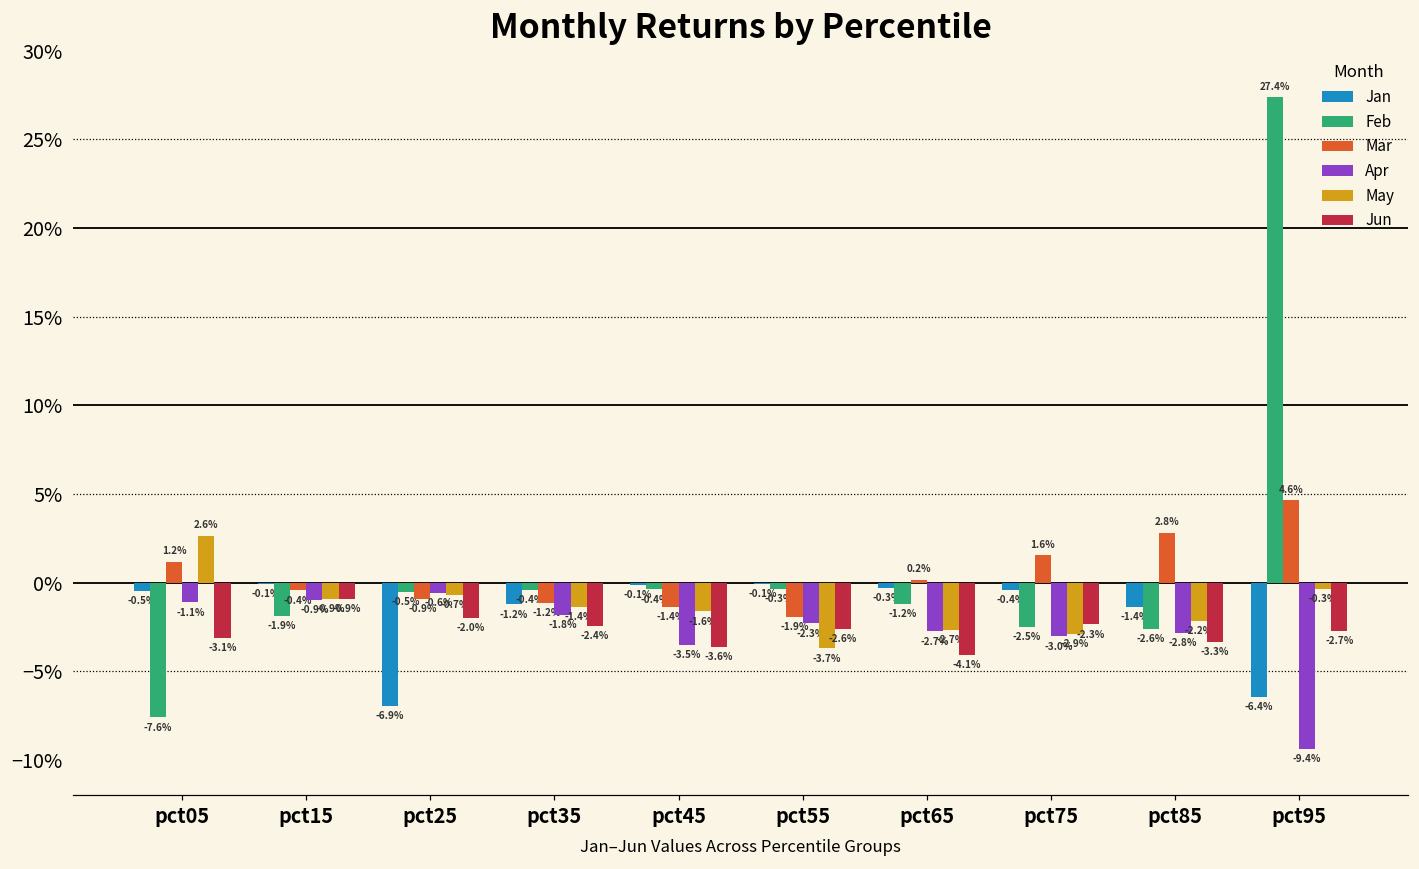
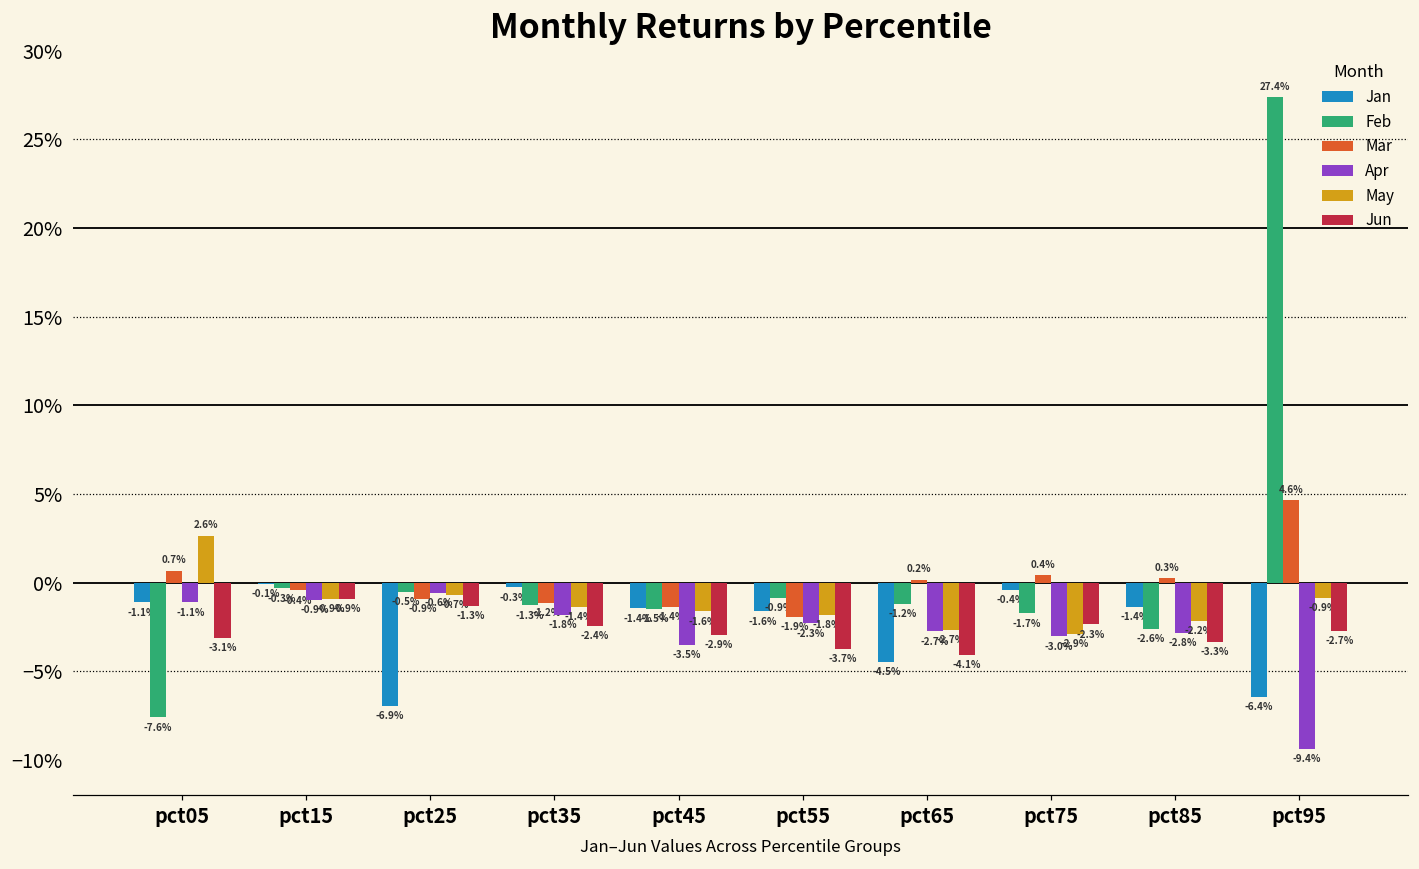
  {
    "Jan": {
-     "pct05": "-0.5%",
+     "pct05": "-1.1%",
      "pct15": "-0.1%",
      "pct25": "-6.9%",
-     "pct35": "-1.2%",
-     "pct45": "-0.1%",
-     "pct55": "-0.1%",
-     "pct65": "-0.3%",
+     "pct35": "-0.3%",
+     "pct45": "-1.4%",
+     "pct55": "-1.6%",
+     "pct65": "-4.5%",
      "pct75": "-0.4%",
      "pct85": "-1.4%",
      "pct95": "-6.4%"
    },
    "Feb": {
      "pct05": "-7.6%",
-     "pct15": "-1.9%",
+     "pct15": "-0.3%",
      "pct25": "-0.5%",
-     "pct35": "-0.4%",
-     "pct45": "-0.4%",
-     "pct55": "-0.3%",
+     "pct35": "-1.3%",
+     "pct45": "-1.5%",
+     "pct55": "-0.9%",
      "pct65": "-1.2%",
-     "pct75": "-2.5%",
+     "pct75": "-1.7%",
      "pct85": "-2.6%",
      "pct95": "27.4%"
    },
    "Mar": {
-     "pct05": "1.2%",
+     "pct05": "0.7%",
      "pct15": "-0.4%",
      "pct25": "-0.9%",
      "pct35": "-1.2%",
      "pct45": "-1.4%",
      "pct65": "0.2%",
-     "pct75": "1.6%",
-     "pct85": "2.8%",
+     "pct75": "0.4%",
+     "pct85": "0.3%",
      "pct95": "4.6%"
    },
    "Apr": {
      "pct05": "-1.1%",
      "pct35": "-1.8%",
      "pct45": "-3.5%",
      "pct85": "-2.8%",
      "pct95": "-9.4%"
    },
    "May": {
      "pct05": "2.6%",
      "pct35": "-1.4%",
      "pct45": "-1.6%",
-     "pct55": "-3.7%",
+     "pct55": "-1.8%",
      "pct85": "-2.2%",
-     "pct95": "-0.3%"
+     "pct95": "-0.9%"
    },
    "Jun": {
      "pct05": "-3.1%",
-     "pct25": "-2.0%",
+     "pct25": "-1.3%",
      "pct35": "-2.4%",
-     "pct45": "-3.6%",
-     "pct55": "-2.6%",
+     "pct45": "-2.9%",
+     "pct55": "-3.7%",
      "pct65": "-4.1%",
      "pct75": "-2.3%",
      "pct85": "-3.3%",
      "pct95": "-2.7%"
    }
  }
